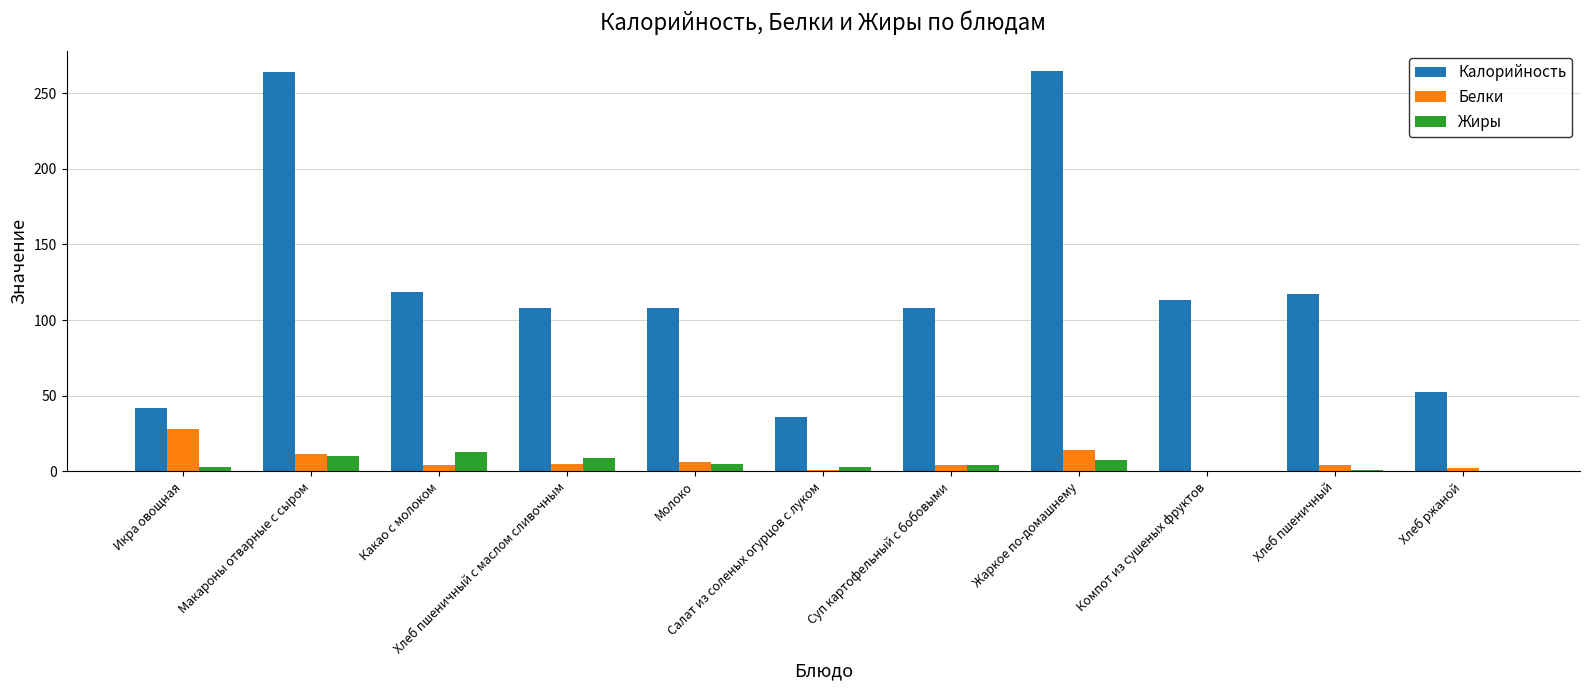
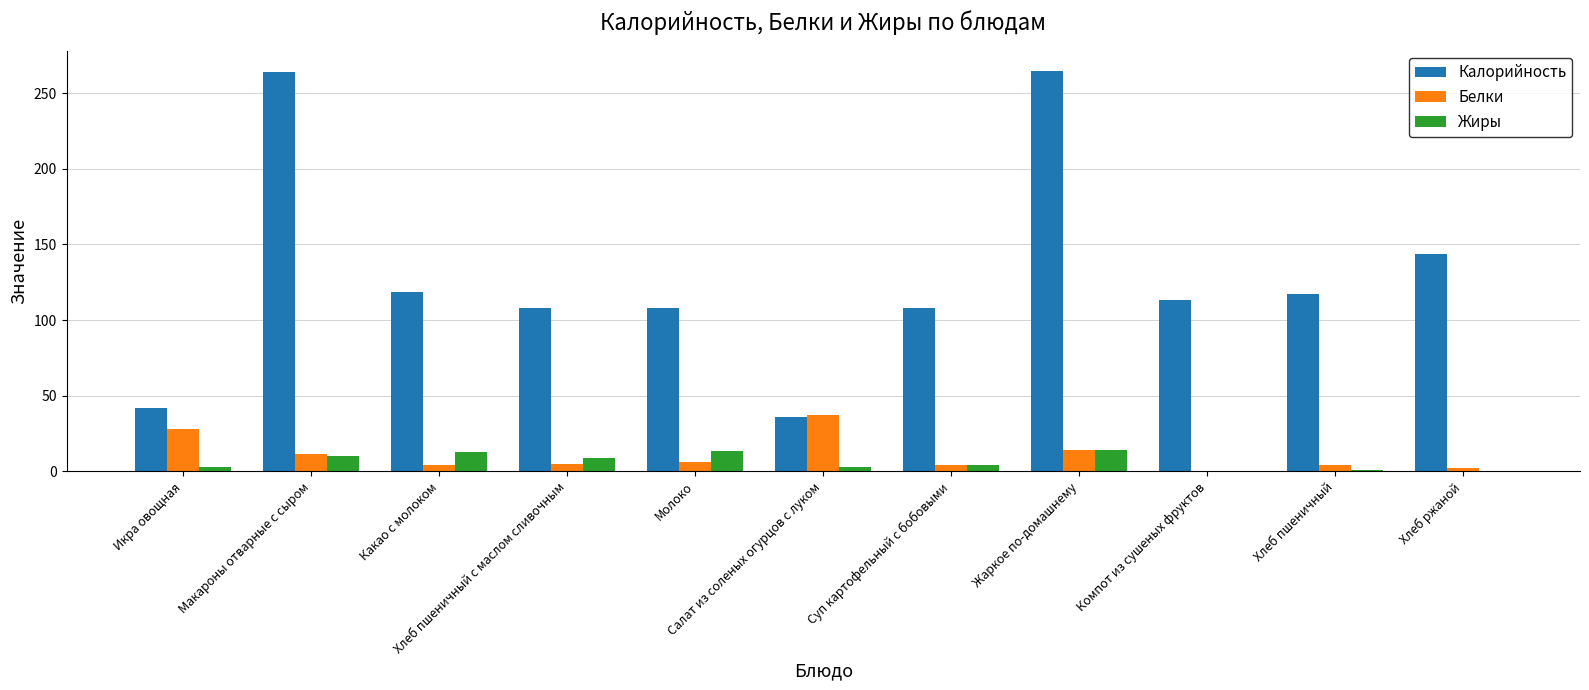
  {
    "Калорийность": {
      "Икра овощная": 42,
      "Макароны отварные с сыром": 264,
      "Какао с молоком": 119,
      "Хлеб пшеничный с маслом сливочным": 108,
      "Молоко": 108,
      "Салат из соленых огурцов с луком": 36,
      "Суп картофельный с бобовыми": 108,
      "Жаркое по-домашнему": 265,
      "Компот из сушеных фруктов": 113,
      "Хлеб пшеничный": 118,
-     "Хлеб ржаной": 52
+     "Хлеб ржаной": 143
    },
    "Белки": {
      "Икра овощная": 28,
      "Макароны отварные с сыром": 11,
      "Какао с молоком": 4,
      "Хлеб пшеничный с маслом сливочным": 5,
      "Молоко": 6,
-     "Салат из соленых огурцов с луком": 1,
+     "Салат из соленых огурцов с луком": 37,
      "Суп картофельный с бобовыми": 4,
      "Жаркое по-домашнему": 14,
      "Хлеб пшеничный": 4,
      "Хлеб ржаной": 2
    },
    "Жиры": {
      "Икра овощная": 3,
      "Макароны отварные с сыром": 10,
      "Какао с молоком": 13,
      "Хлеб пшеничный с маслом сливочным": 9,
-     "Молоко": 5,
+     "Молоко": 14,
      "Салат из соленых огурцов с луком": 3,
      "Суп картофельный с бобовыми": 4,
-     "Жаркое по-домашнему": 7,
+     "Жаркое по-домашнему": 14,
      "Компот из сушеных фруктов": 0
    }
  }
